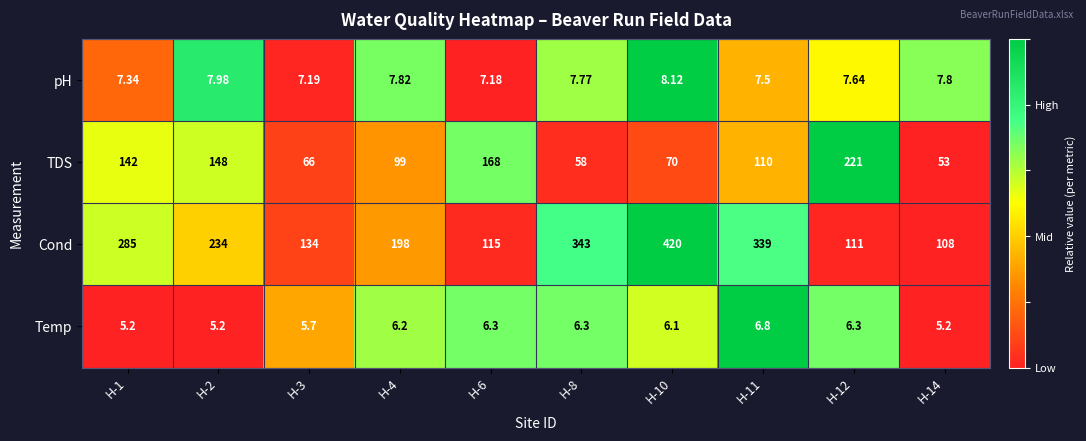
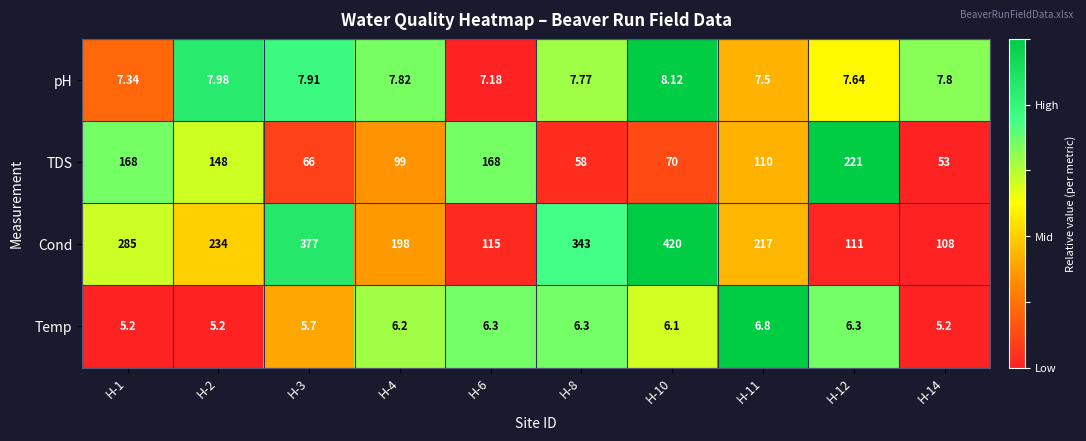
  {
    "pH": {
      "H-1": 7.34,
      "H-2": 7.98,
-     "H-3": 7.19,
+     "H-3": 7.91,
      "H-4": 7.82,
      "H-6": 7.18,
      "H-8": 7.77,
      "H-10": 8.12,
      "H-11": 7.5,
      "H-12": 7.64,
      "H-14": 7.8
    },
    "TDS": {
-     "H-1": 142,
+     "H-1": 168,
      "H-2": 148,
      "H-3": 66,
      "H-4": 99,
      "H-6": 168,
      "H-8": 58,
      "H-10": 70,
      "H-11": 110,
      "H-12": 221,
      "H-14": 53
    },
    "Cond": {
      "H-1": 285,
      "H-2": 234,
-     "H-3": 134,
+     "H-3": 377,
      "H-4": 198,
      "H-6": 115,
      "H-8": 343,
      "H-10": 420,
-     "H-11": 339,
+     "H-11": 217,
      "H-12": 111,
      "H-14": 108
    },
    "Temp": {
      "H-1": 5.2,
      "H-2": 5.2,
      "H-3": 5.7,
      "H-4": 6.2,
      "H-6": 6.3,
      "H-8": 6.3,
      "H-10": 6.1,
      "H-11": 6.8,
      "H-12": 6.3,
      "H-14": 5.2
    }
  }
